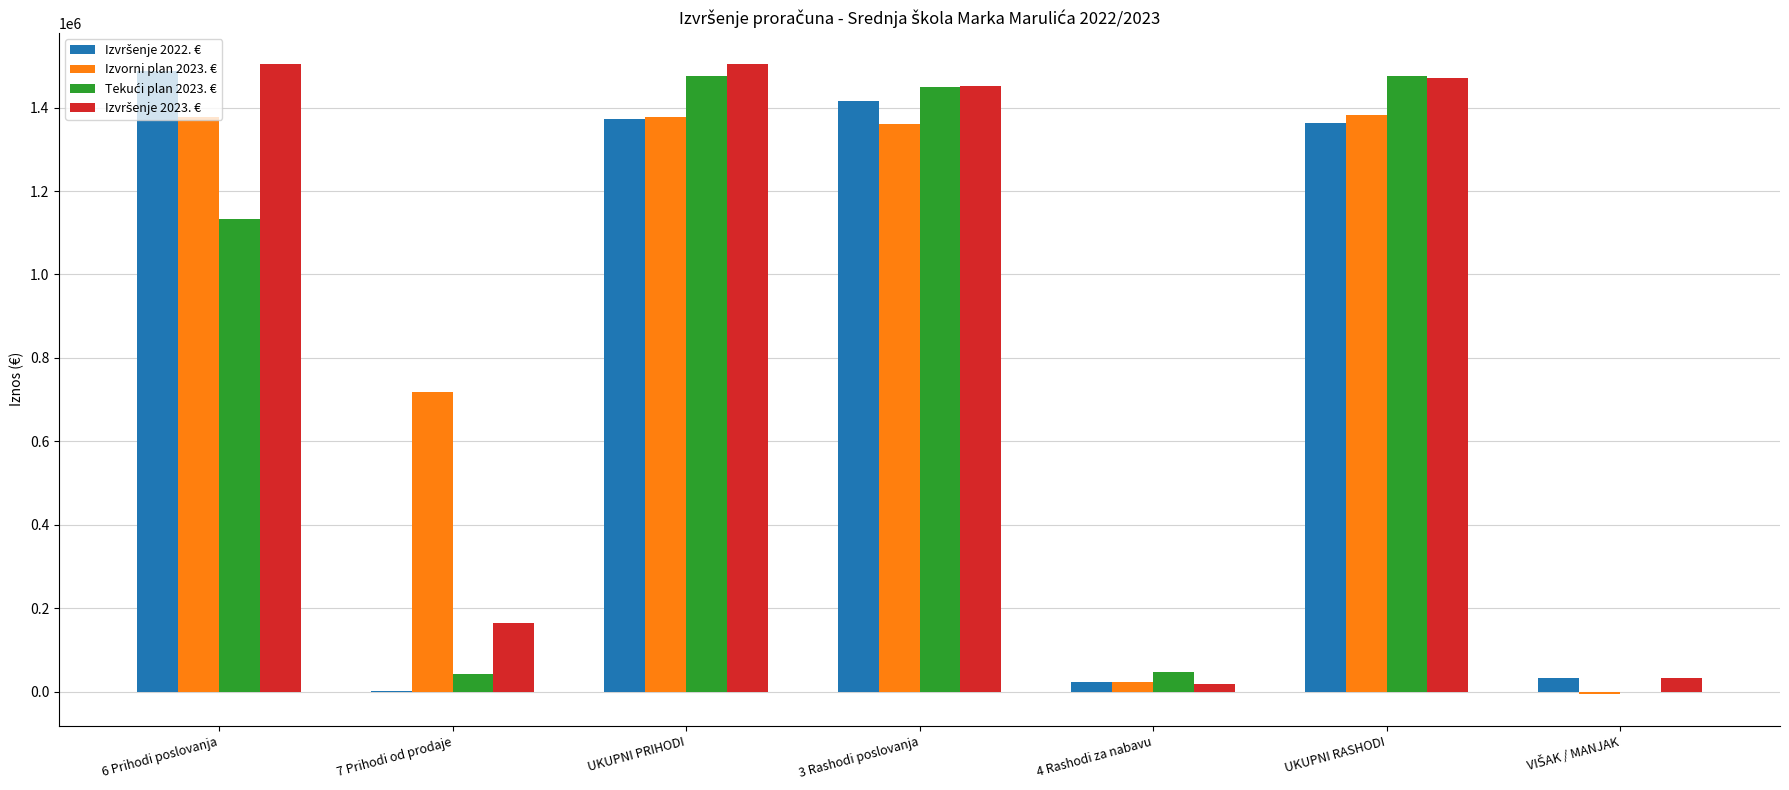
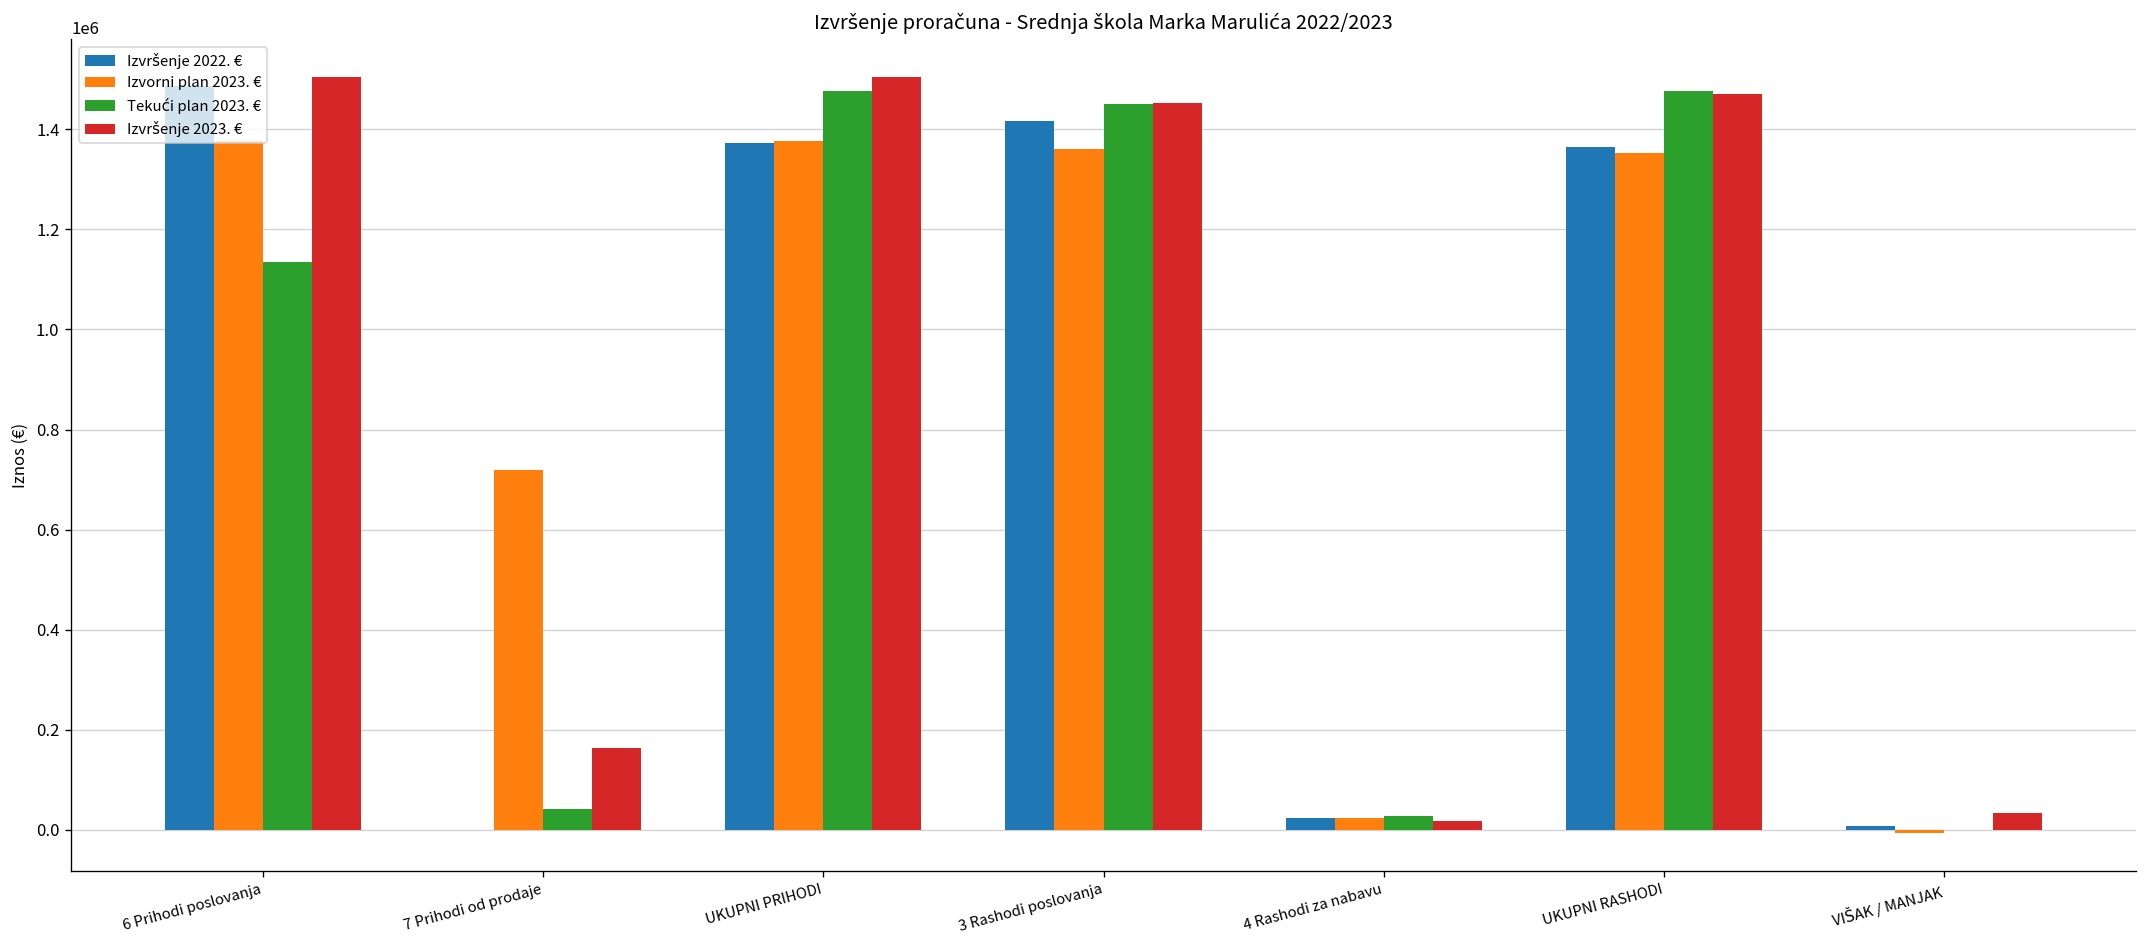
  {
    "Izvršenje 2022. €": {
      "UKUPNI PRIHODI": 1370000,
      "3 Rashodi poslovanja": 1420000,
      "4 Rashodi za nabavu": 20000,
      "UKUPNI RASHODI": 1360000,
-     "VIŠAK / MANJAK": 30000
+     "VIŠAK / MANJAK": 10000
    },
    "Izvorni plan 2023. €": {
      "7 Prihodi od prodaje": 720000,
      "UKUPNI PRIHODI": 1380000,
      "3 Rashodi poslovanja": 1360000,
      "4 Rashodi za nabavu": 20000,
-     "UKUPNI RASHODI": 1380000,
+     "UKUPNI RASHODI": 1350000,
      "VIŠAK / MANJAK": -10000
    },
    "Tekući plan 2023. €": {
      "6 Prihodi poslovanja": 1130000,
      "7 Prihodi od prodaje": 40000,
      "UKUPNI PRIHODI": 1480000,
      "3 Rashodi poslovanja": 1450000,
-     "4 Rashodi za nabavu": 50000,
+     "4 Rashodi za nabavu": 30000,
      "UKUPNI RASHODI": 1480000
    },
    "Izvršenje 2023. €": {
      "6 Prihodi poslovanja": 1500000,
      "7 Prihodi od prodaje": 160000,
      "UKUPNI PRIHODI": 1500000,
      "3 Rashodi poslovanja": 1450000,
      "4 Rashodi za nabavu": 20000,
      "UKUPNI RASHODI": 1470000,
      "VIŠAK / MANJAK": 30000
    }
  }
